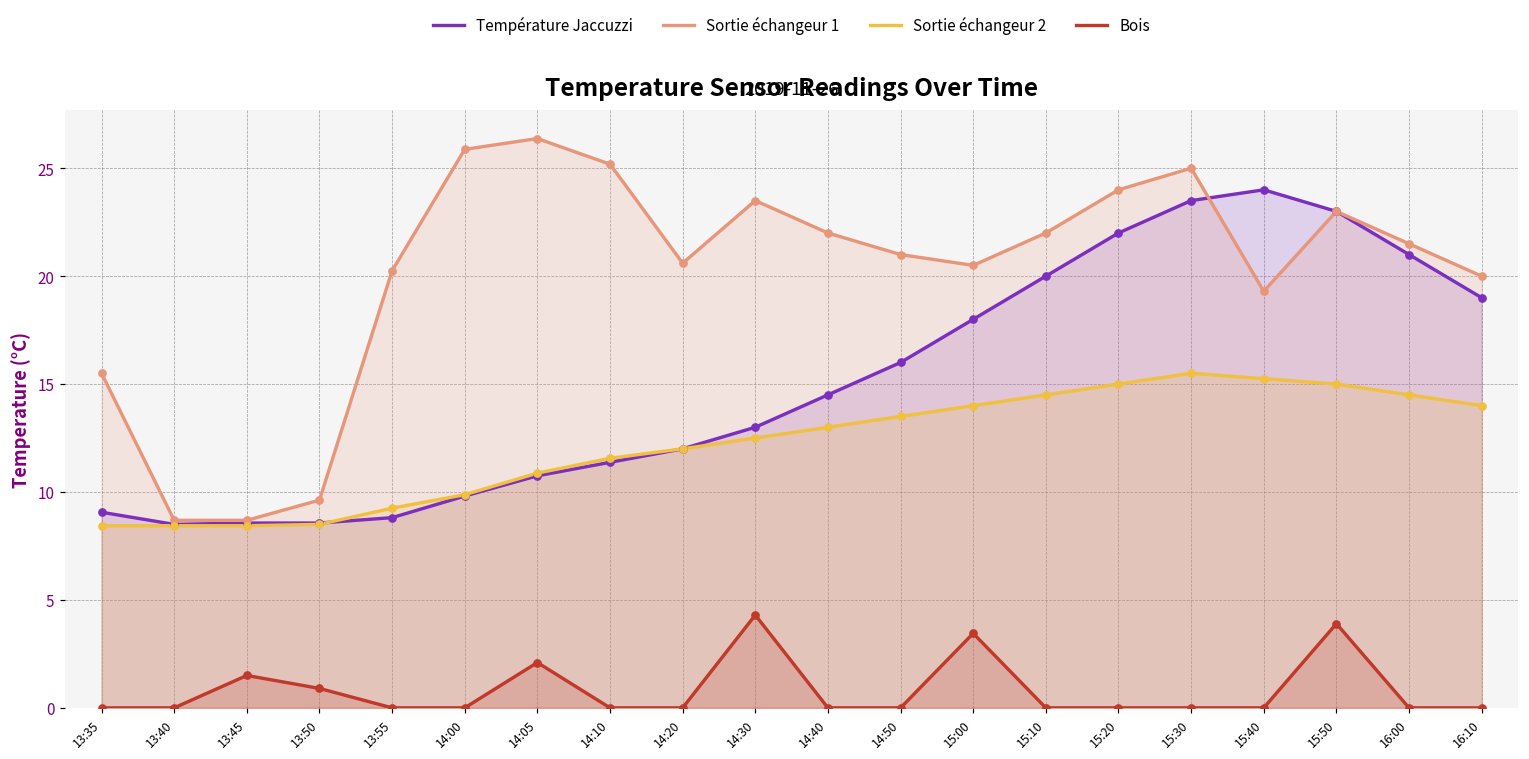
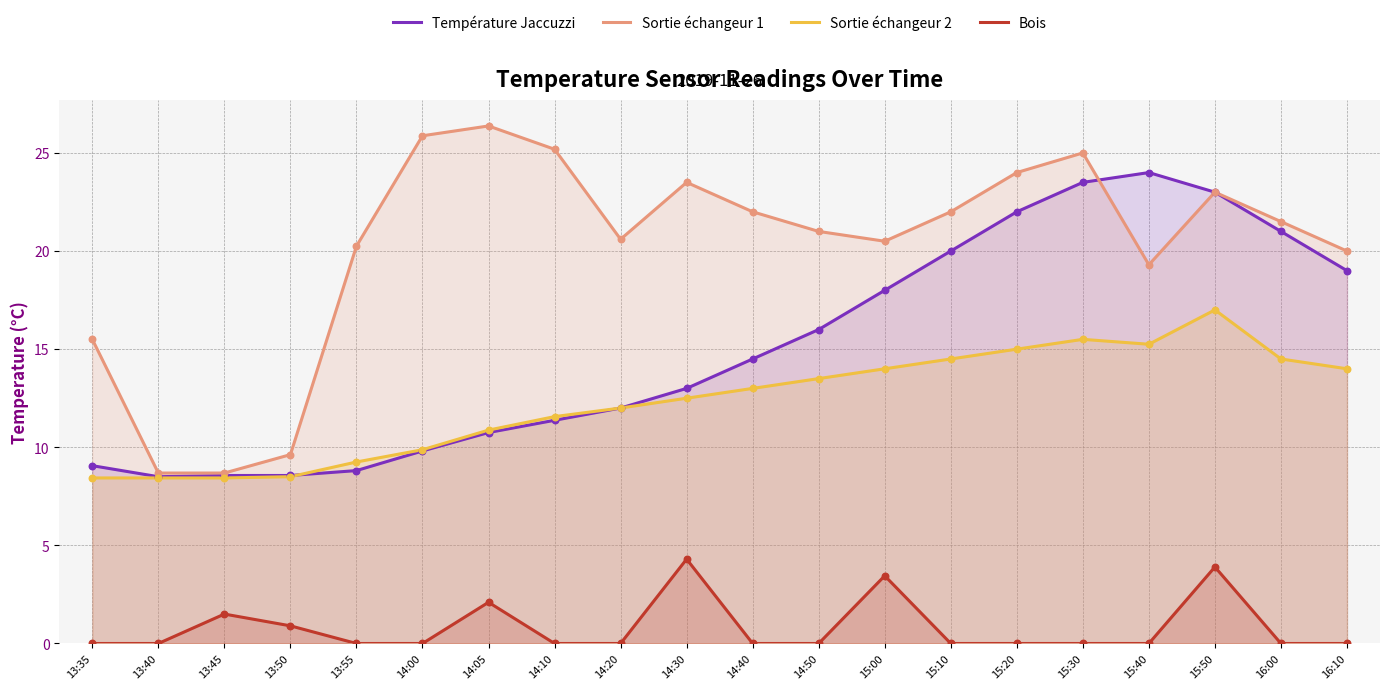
  {
    "Température Jaccuzzi": {
      "13:35": 9,
      "13:55": 8.8,
      "14:10": 11.4,
      "14:30": 13,
      "14:40": 14.5,
      "14:50": 16,
      "15:00": 18,
      "15:10": 20,
      "15:20": 22,
      "15:30": 23.5,
      "15:40": 24,
      "16:00": 21,
      "16:10": 19
    },
    "Sortie échangeur 1": {
      "13:35": 15.5,
      "13:40": 8.7,
      "13:50": 9.6,
      "13:55": 20.3,
      "14:00": 26,
      "14:05": 26.4,
      "14:10": 25.2,
      "14:20": 20.6,
      "14:30": 23.5,
      "14:40": 22,
      "14:50": 21,
      "15:00": 20.5,
      "15:10": 22,
      "15:20": 24,
      "15:30": 25,
      "15:40": 19.3,
      "16:00": 21.5,
      "16:10": 20
    },
    "Sortie échangeur 2": {
      "13:35": 8.4,
      "13:55": 9.3,
      "14:10": 11.6,
      "14:30": 12.5,
      "14:40": 13,
      "14:50": 13.5,
      "15:00": 14,
      "15:10": 14.5,
      "15:20": 15,
      "15:30": 15.5,
      "15:40": 15.3,
-     "15:50": 15,
+     "15:50": 17,
      "16:00": 14.5,
      "16:10": 14
    },
    "Bois": {
      "13:35": 0,
      "13:40": 0,
      "13:45": 1.5,
      "13:50": 1,
      "13:55": 0,
      "14:00": 0,
      "14:05": 2,
      "14:10": 0,
      "14:20": 0,
      "14:30": 4.3,
      "14:40": 0,
      "14:50": 0,
      "15:00": 3.5,
      "15:10": 0,
      "15:20": 0,
      "15:30": 0,
      "15:40": 0,
      "15:50": 4,
      "16:00": 0,
      "16:10": 0
    }
  }
